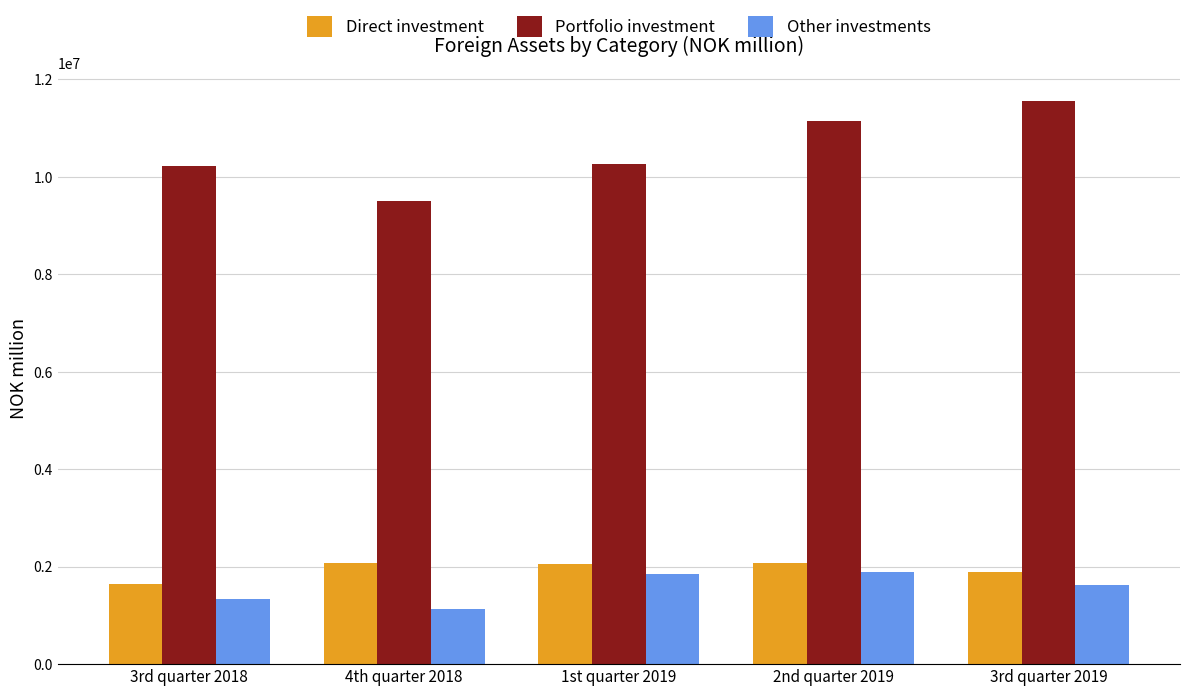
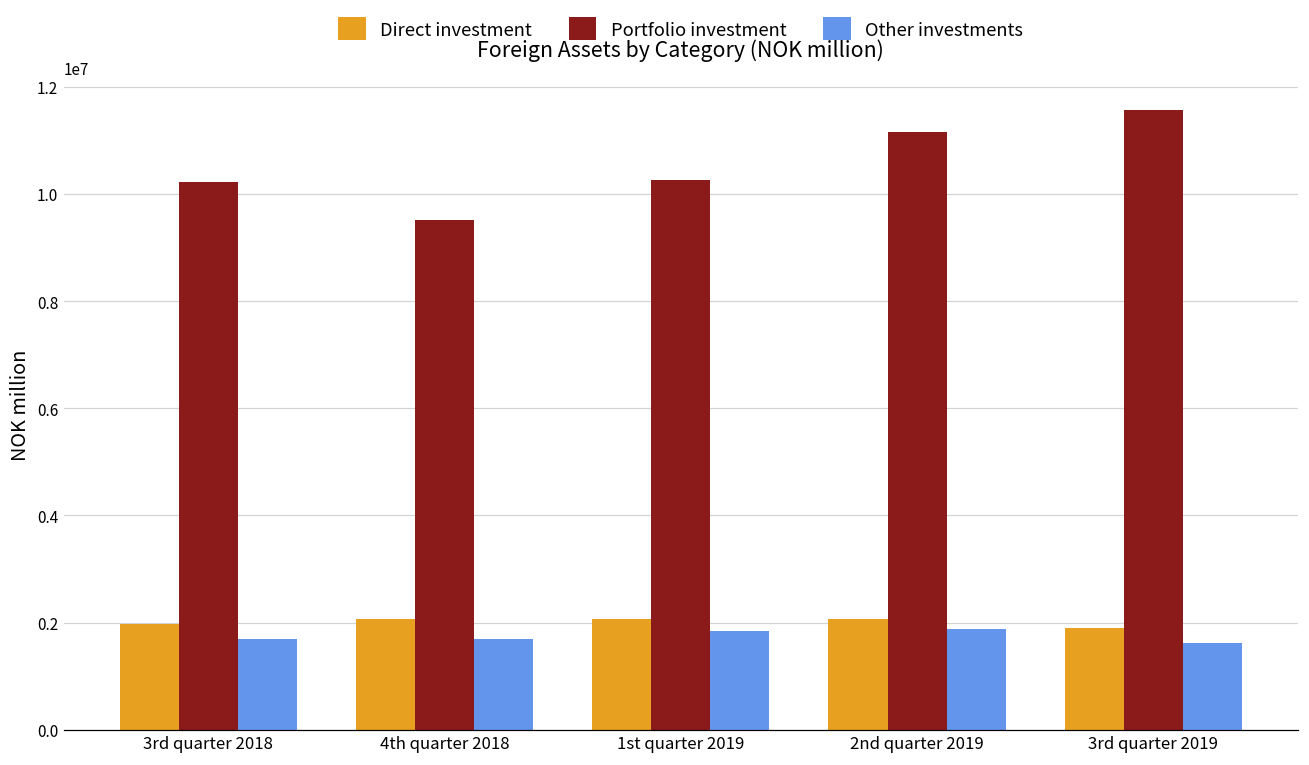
  {
    "Direct investment": {
-     "3rd quarter 2018": 1600000,
+     "3rd quarter 2018": 2000000,
      "4th quarter 2018": 2100000,
      "1st quarter 2019": 2100000,
      "2nd quarter 2019": 2100000,
      "3rd quarter 2019": 1900000
    },
    "Portfolio investment": {
      "3rd quarter 2018": 10200000,
      "4th quarter 2018": 9500000,
      "1st quarter 2019": 10300000,
      "2nd quarter 2019": 11100000,
      "3rd quarter 2019": 11600000
    },
    "Other investments": {
-     "3rd quarter 2018": 1300000,
-     "4th quarter 2018": 1100000,
+     "3rd quarter 2018": 1700000,
+     "4th quarter 2018": 1700000,
      "1st quarter 2019": 1800000,
      "2nd quarter 2019": 1900000,
      "3rd quarter 2019": 1600000
    }
  }
